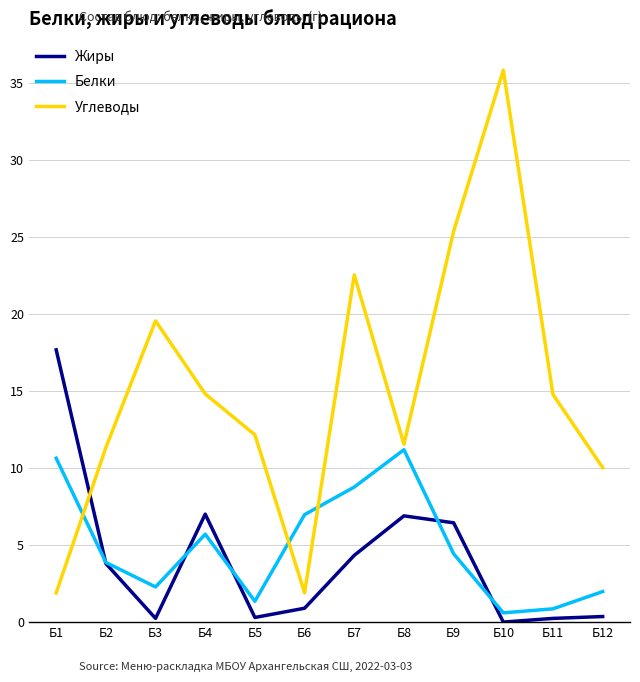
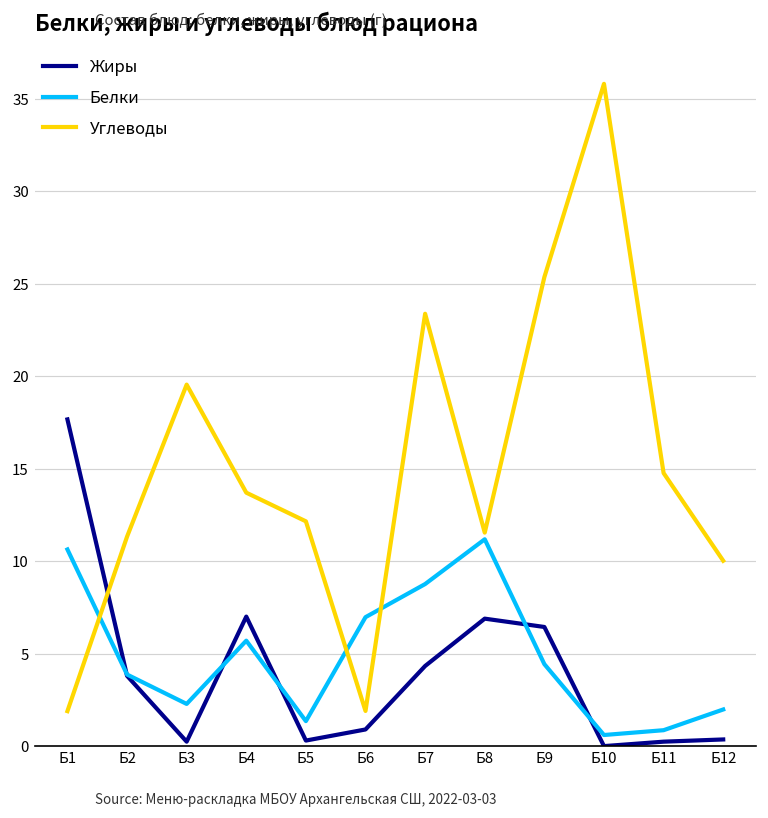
  {
    "Жиры": {
      "Б1": 17.7,
      "Б3": 0.2,
      "Б4": 7.0,
      "Б5": 0.3,
      "Б6": 0.9,
      "Б7": 4.3,
      "Б8": 6.9,
      "Б9": 6.4,
      "Б10": 0.0,
      "Б11": 0.2,
      "Б12": 0.4
    },
    "Белки": {
      "Б1": 10.6,
      "Б3": 2.3,
      "Б4": 5.7,
      "Б5": 1.4,
      "Б6": 7.0,
      "Б7": 8.8,
      "Б8": 11.2,
      "Б9": 4.4,
      "Б10": 0.6,
      "Б11": 0.9,
      "Б12": 2.0
    },
    "Углеводы": {
      "Б1": 1.9,
      "Б2": 11.3,
      "Б3": 19.5,
-     "Б4": 14.8,
+     "Б4": 13.7,
      "Б5": 12.2,
      "Б6": 1.9,
-     "Б7": 22.5,
+     "Б7": 23.4,
      "Б8": 11.5,
      "Б9": 25.4,
      "Б10": 35.8,
      "Б11": 14.8,
      "Б12": 10.0
    }
  }
